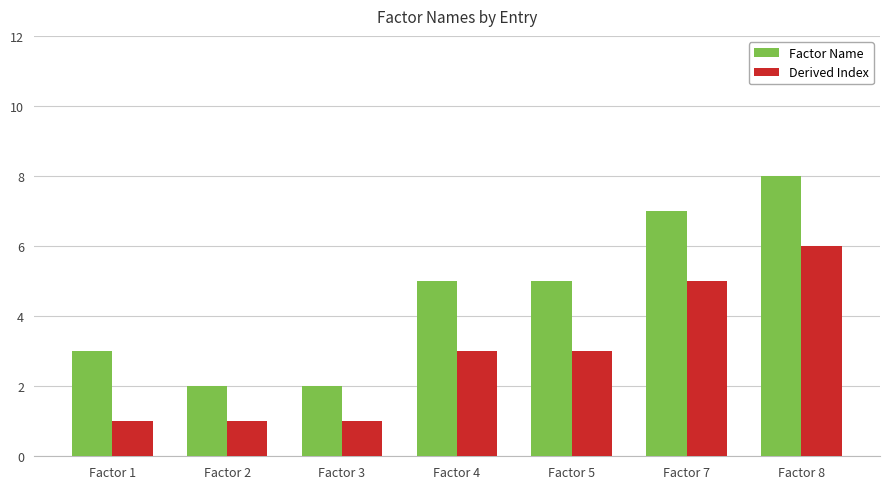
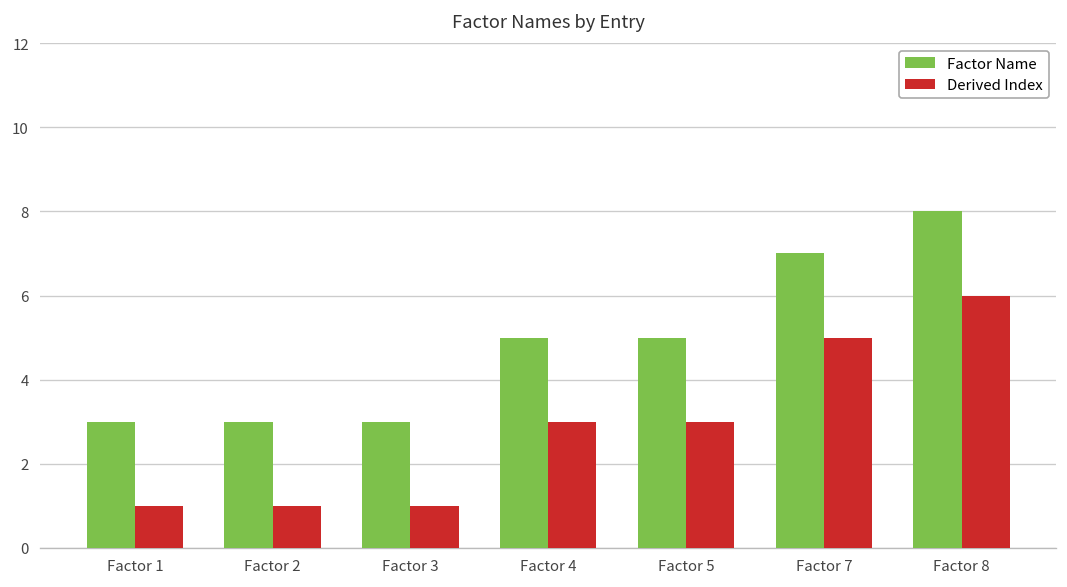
  {
    "Factor Name": {
      "Factor 1": 3,
-     "Factor 2": 2,
-     "Factor 3": 2,
+     "Factor 2": 3,
+     "Factor 3": 3,
      "Factor 4": 5,
      "Factor 5": 5,
      "Factor 7": 7,
      "Factor 8": 8
    },
    "Derived Index": {
      "Factor 1": 1,
      "Factor 2": 1,
      "Factor 3": 1,
      "Factor 4": 3,
      "Factor 5": 3,
      "Factor 7": 5,
      "Factor 8": 6
    }
  }
